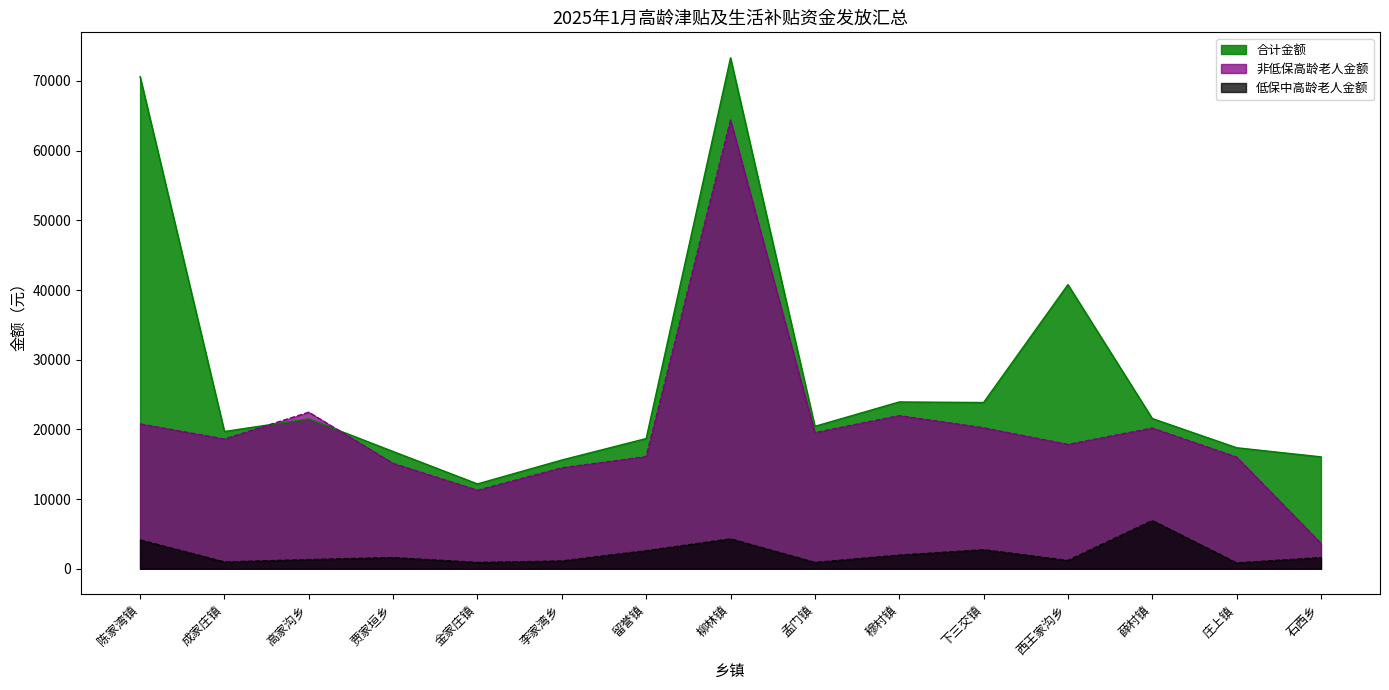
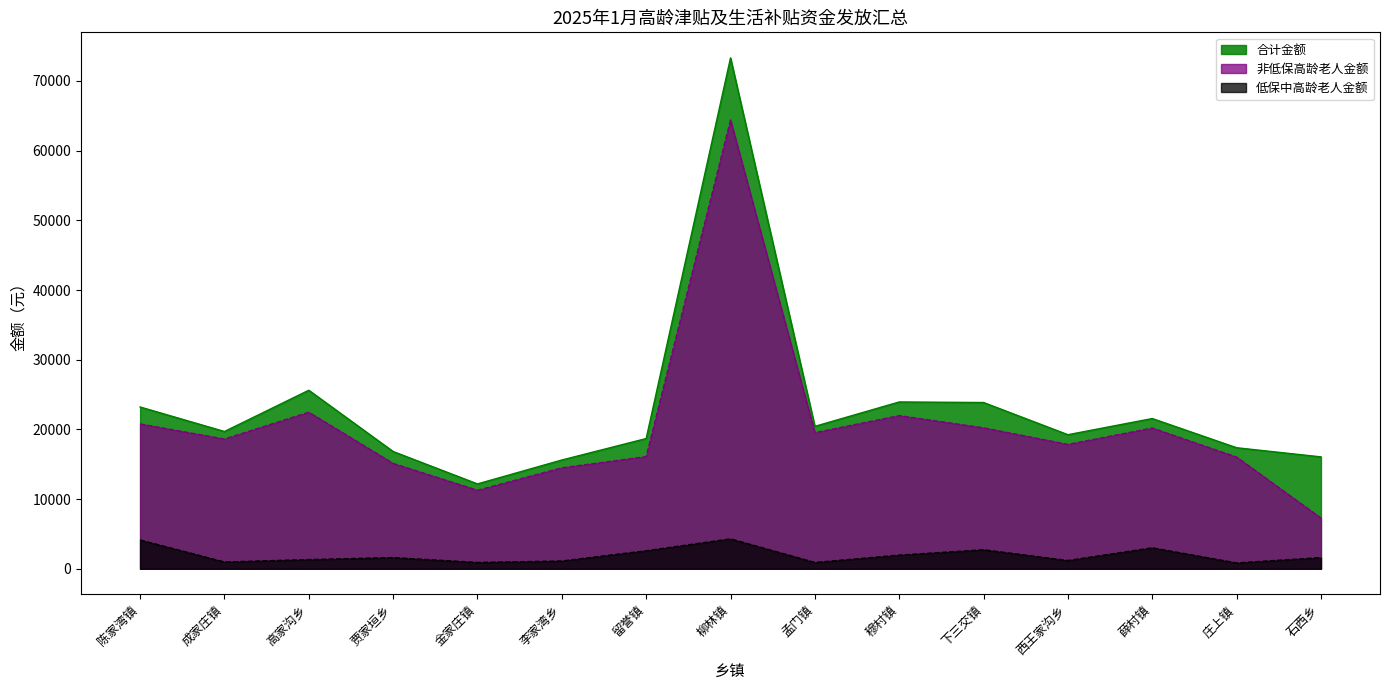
  {
    "合计金额": {
-     "陈家湾镇": 71000,
+     "陈家湾镇": 23000,
      "成家庄镇": 20000,
-     "高家沟乡": 22000,
+     "高家沟乡": 26000,
      "贾家垣乡": 17000,
      "金家庄镇": 12000,
      "李家湾乡": 16000,
      "留誉镇": 19000,
      "柳林镇": 73000,
      "孟门镇": 20000,
      "穆村镇": 24000,
      "下三交镇": 24000,
-     "西王家沟乡": 41000,
+     "西王家沟乡": 19000,
      "薛村镇": 22000,
      "庄上镇": 17000,
      "石西乡": 16000
    },
    "非低保高龄老人金额": {
      "陈家湾镇": 21000,
      "成家庄镇": 19000,
      "高家沟乡": 22000,
      "贾家垣乡": 15000,
      "金家庄镇": 11000,
      "李家湾乡": 14000,
      "留誉镇": 16000,
      "柳林镇": 64000,
      "孟门镇": 20000,
      "穆村镇": 22000,
      "下三交镇": 20000,
      "西王家沟乡": 18000,
      "薛村镇": 20000,
      "庄上镇": 16000,
-     "石西乡": 4000
+     "石西乡": 7000
    },
    "低保中高龄老人金额": {
      "陈家湾镇": 4000,
      "成家庄镇": 1000,
      "高家沟乡": 1000,
      "贾家垣乡": 2000,
      "金家庄镇": 1000,
      "李家湾乡": 1000,
      "留誉镇": 3000,
      "柳林镇": 4000,
      "孟门镇": 1000,
      "穆村镇": 2000,
      "下三交镇": 3000,
      "西王家沟乡": 1000,
-     "薛村镇": 7000,
+     "薛村镇": 3000,
      "庄上镇": 1000,
      "石西乡": 2000
    }
  }
